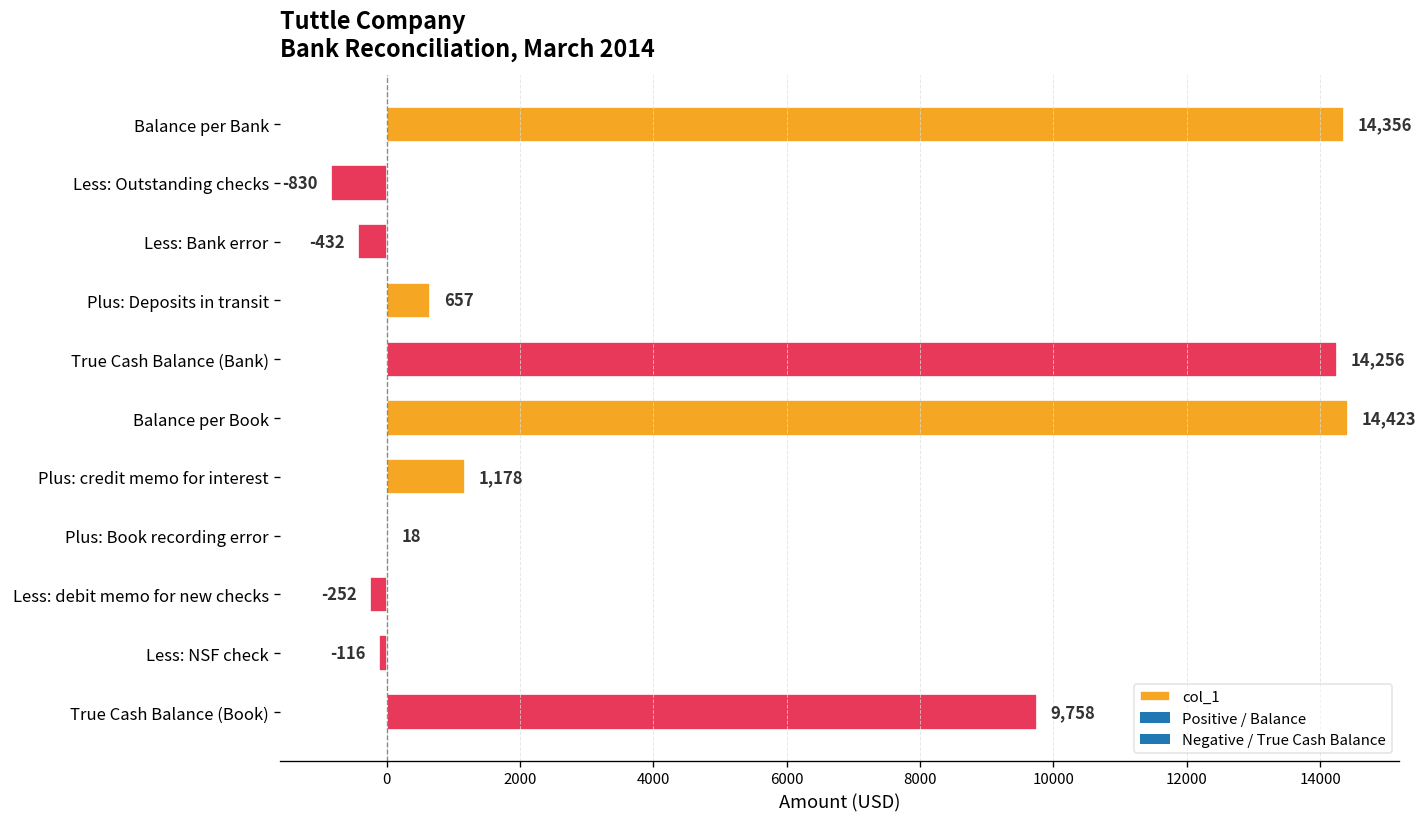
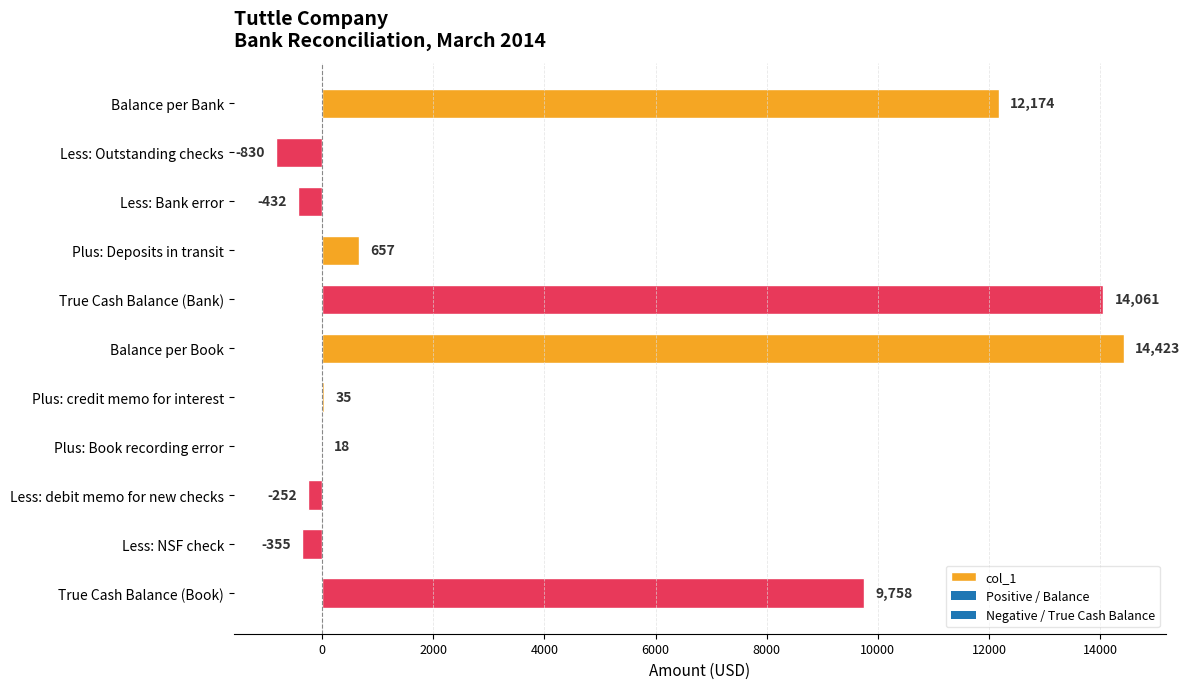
  {
-   "Balance per Bank": "14,356",
+   "Balance per Bank": "12,174",
    "Less: Outstanding checks": "-830",
    "Less: Bank error": "-432",
    "Plus: Deposits in transit": "657",
-   "True Cash Balance (Bank)": "14,256",
+   "True Cash Balance (Bank)": "14,061",
    "Balance per Book": "14,423",
-   "Plus: credit memo for interest": "1,178",
+   "Plus: credit memo for interest": "35",
    "Plus: Book recording error": "18",
    "Less: debit memo for new checks": "-252",
-   "Less: NSF check": "-116",
+   "Less: NSF check": "-355",
    "True Cash Balance (Book)": "9,758"
  }
